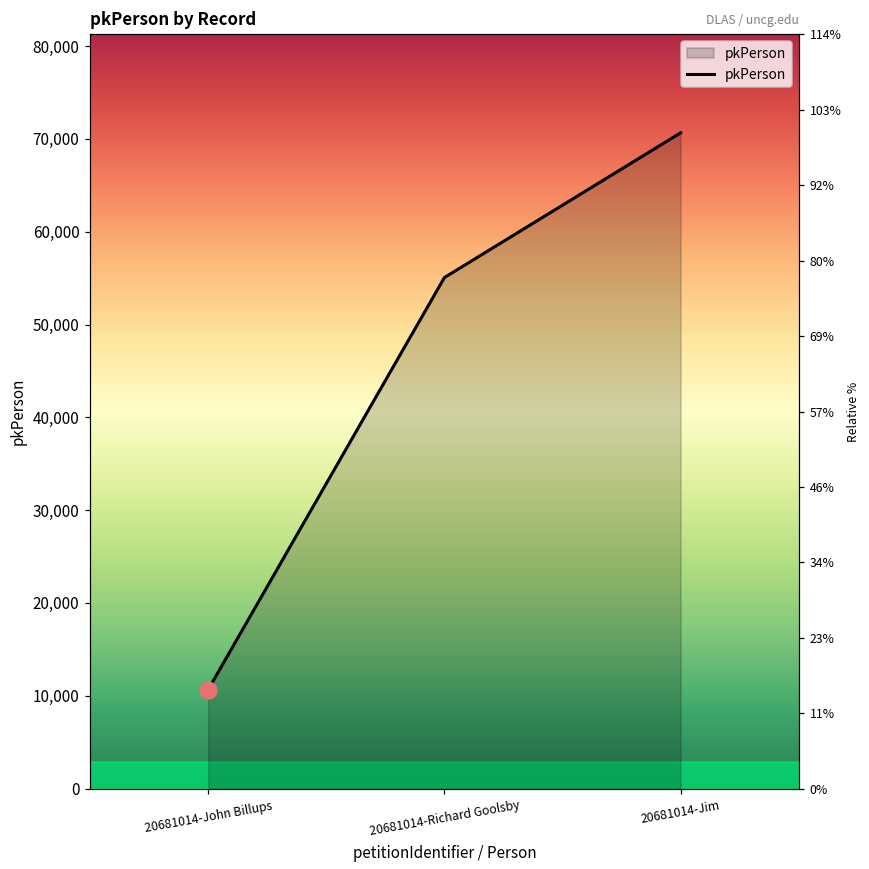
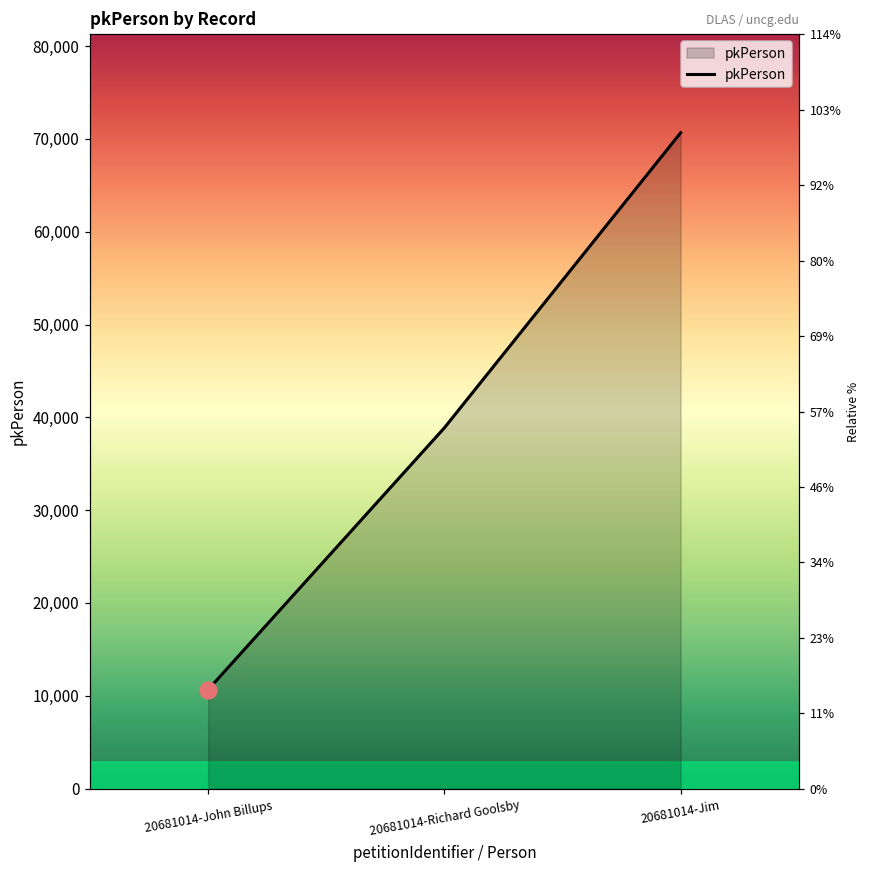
  {
    "pkPerson": {
-     "20681014-Richard Goolsby": "55,000",
+     "20681014-Richard Goolsby": "39,000",
      "20681014-Jim": "71,000"
    }
  }
